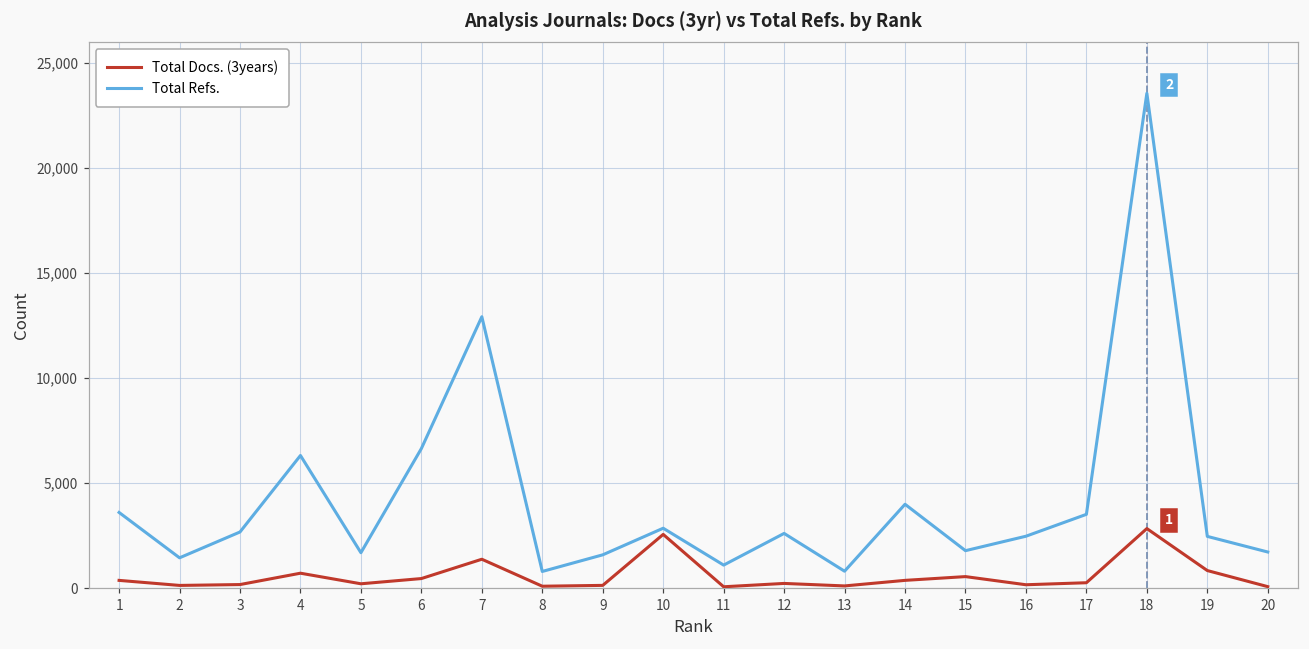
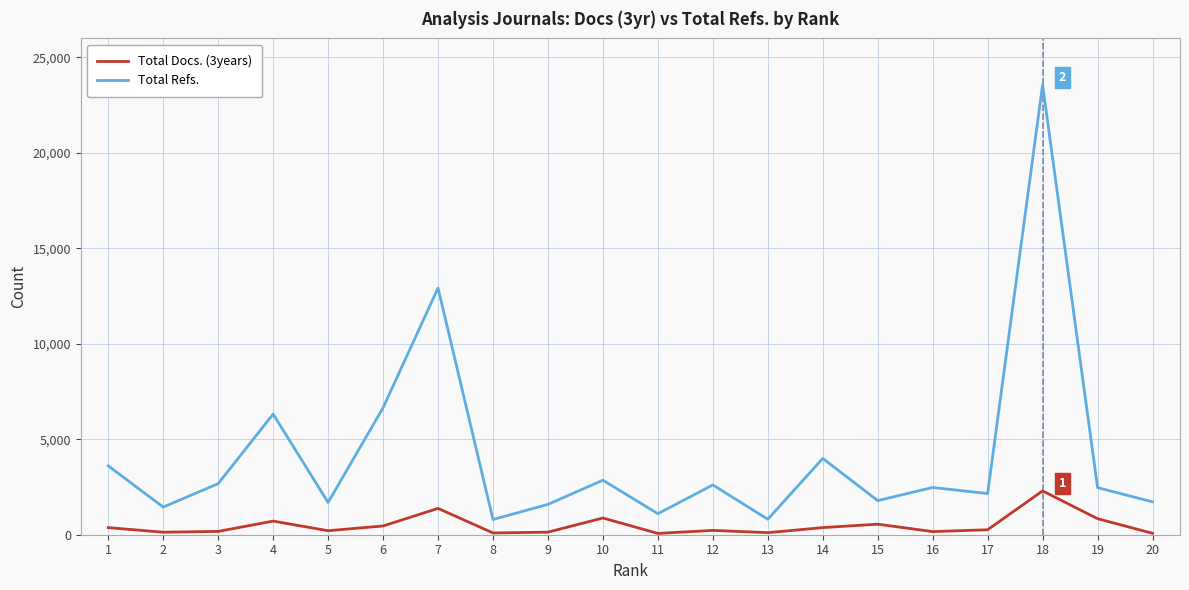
  {
    "Total Docs. (3years)": {
      "1": "400",
      "2": "100",
      "3": "200",
      "4": "700",
      "5": "200",
      "6": "500",
      "7": "1,400",
      "8": "100",
      "9": "100",
-     "10": "2,600",
+     "10": "900",
      "11": "100",
      "12": "200",
      "13": "100",
      "14": "400",
      "15": "600",
      "16": "200",
      "17": "300",
-     "18": "2,800",
+     "18": "2,300",
      "19": "800",
      "20": "100"
    },
    "Total Refs.": {
      "1": "3,600",
      "2": "1,400",
      "3": "2,700",
      "4": "6,300",
      "5": "1,700",
      "6": "6,700",
      "7": "12,900",
      "8": "800",
      "9": "1,600",
      "10": "2,900",
      "11": "1,100",
      "12": "2,600",
      "13": "800",
      "14": "4,000",
      "15": "1,800",
      "16": "2,500",
-     "17": "3,500",
+     "17": "2,200",
      "19": "2,500",
      "20": "1,700"
    }
  }
